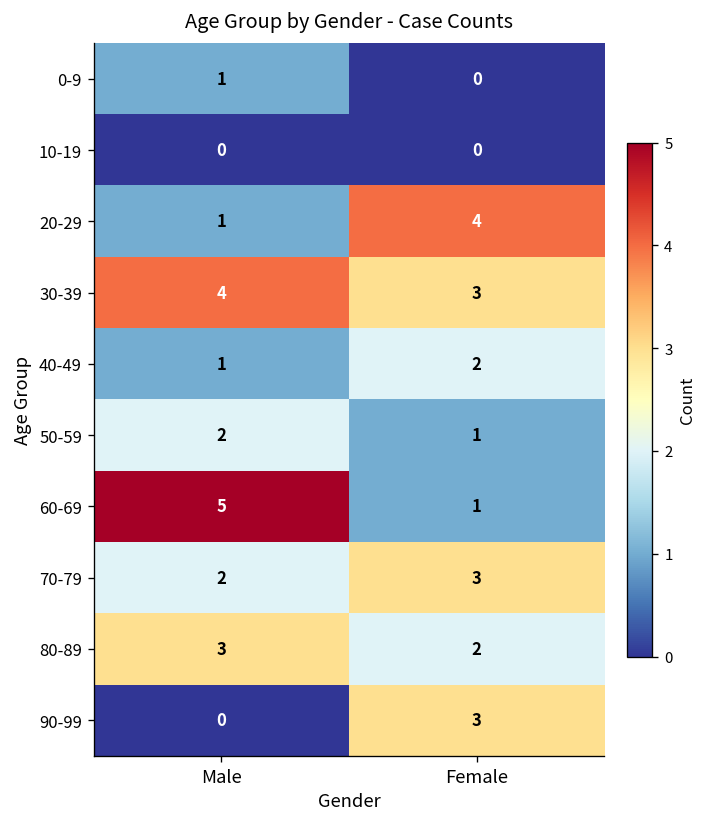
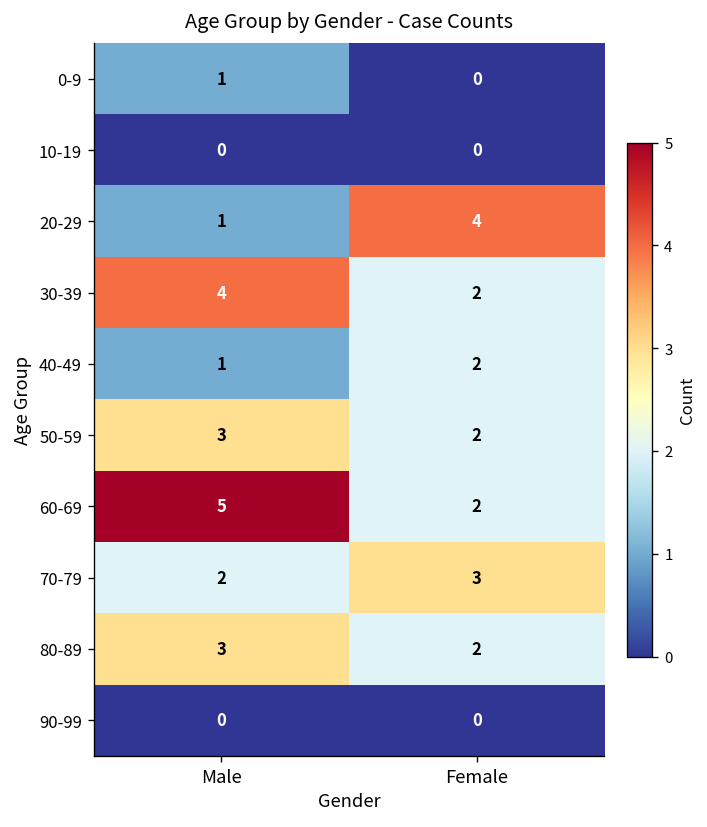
  {
    "0-9": {
      "Male": 1,
      "Female": 0
    },
    "10-19": {
      "Male": 0,
      "Female": 0
    },
    "20-29": {
      "Male": 1,
      "Female": 4
    },
    "30-39": {
      "Male": 4,
-     "Female": 3
+     "Female": 2
    },
    "40-49": {
      "Male": 1,
      "Female": 2
    },
    "50-59": {
-     "Male": 2,
-     "Female": 1
+     "Male": 3,
+     "Female": 2
    },
    "60-69": {
      "Male": 5,
-     "Female": 1
+     "Female": 2
    },
    "70-79": {
      "Male": 2,
      "Female": 3
    },
    "80-89": {
      "Male": 3,
      "Female": 2
    },
    "90-99": {
      "Male": 0,
-     "Female": 3
+     "Female": 0
    }
  }
